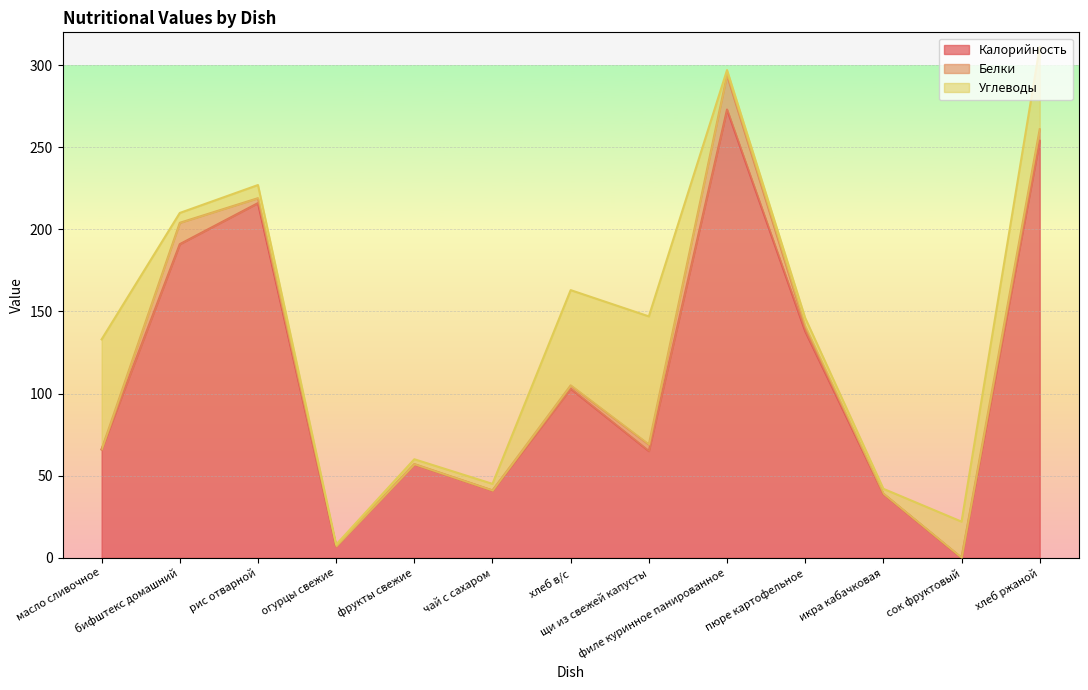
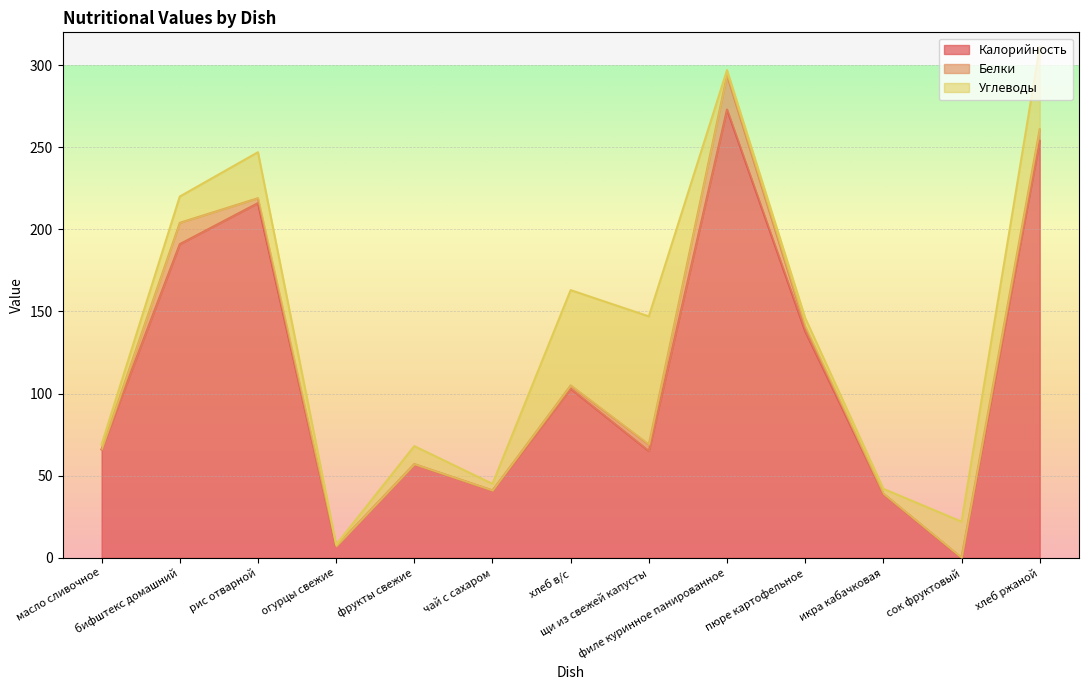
  {
    "Углеводы": {
-     "масло сливочное": 67,
-     "бифштекс домашний": 6,
-     "рис отварной": 8,
-     "фрукты свежие": 3,
+     "масло сливочное": 3,
+     "бифштекс домашний": 16,
+     "рис отварной": 28,
+     "фрукты свежие": 11,
      "чай с сахаром": 4,
      "хлеб в/с": 58,
      "щи из свежей капусты": 78,
      "филе куринное панированное": 3,
      "пюре картофельное": 5,
      "икра кабачковая": 3,
      "сок фруктовый": 22
    }
  }
